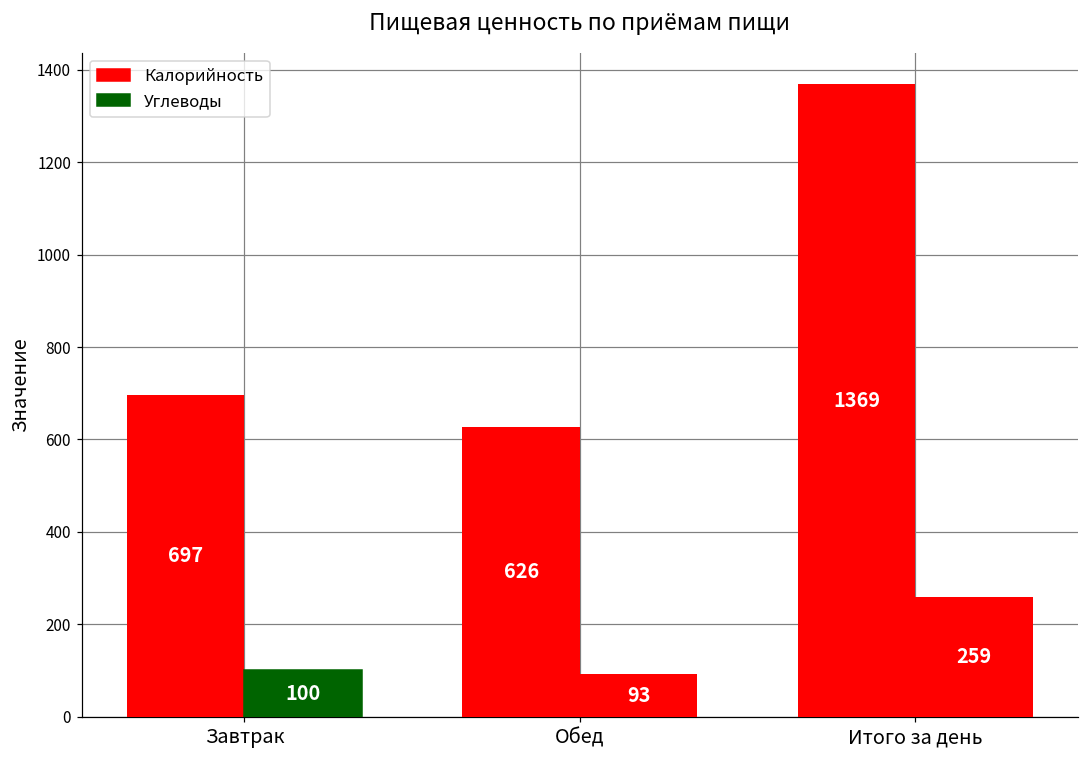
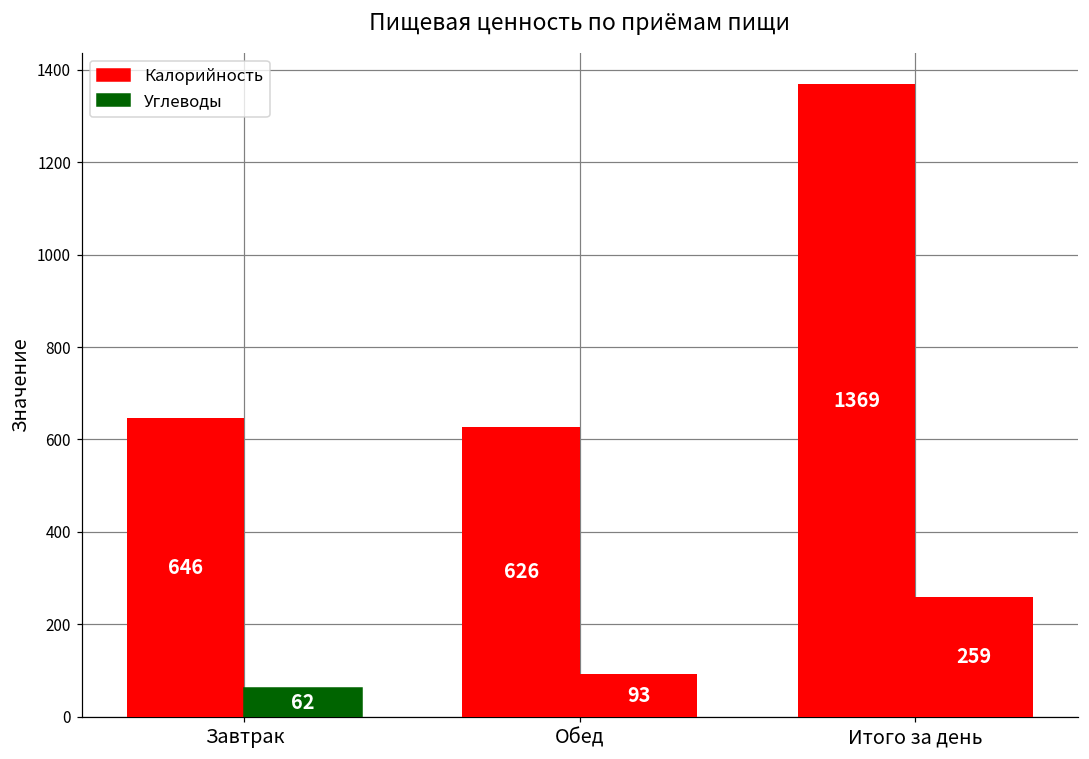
  {
    "Калорийность": {
-     "Завтрак": 697,
+     "Завтрак": 646,
      "Обед": 626,
      "Итого за день": 1369
    },
    "Углеводы": {
-     "Завтрак": 100,
+     "Завтрак": 62,
      "Обед": 93,
      "Итого за день": 259
    }
  }
